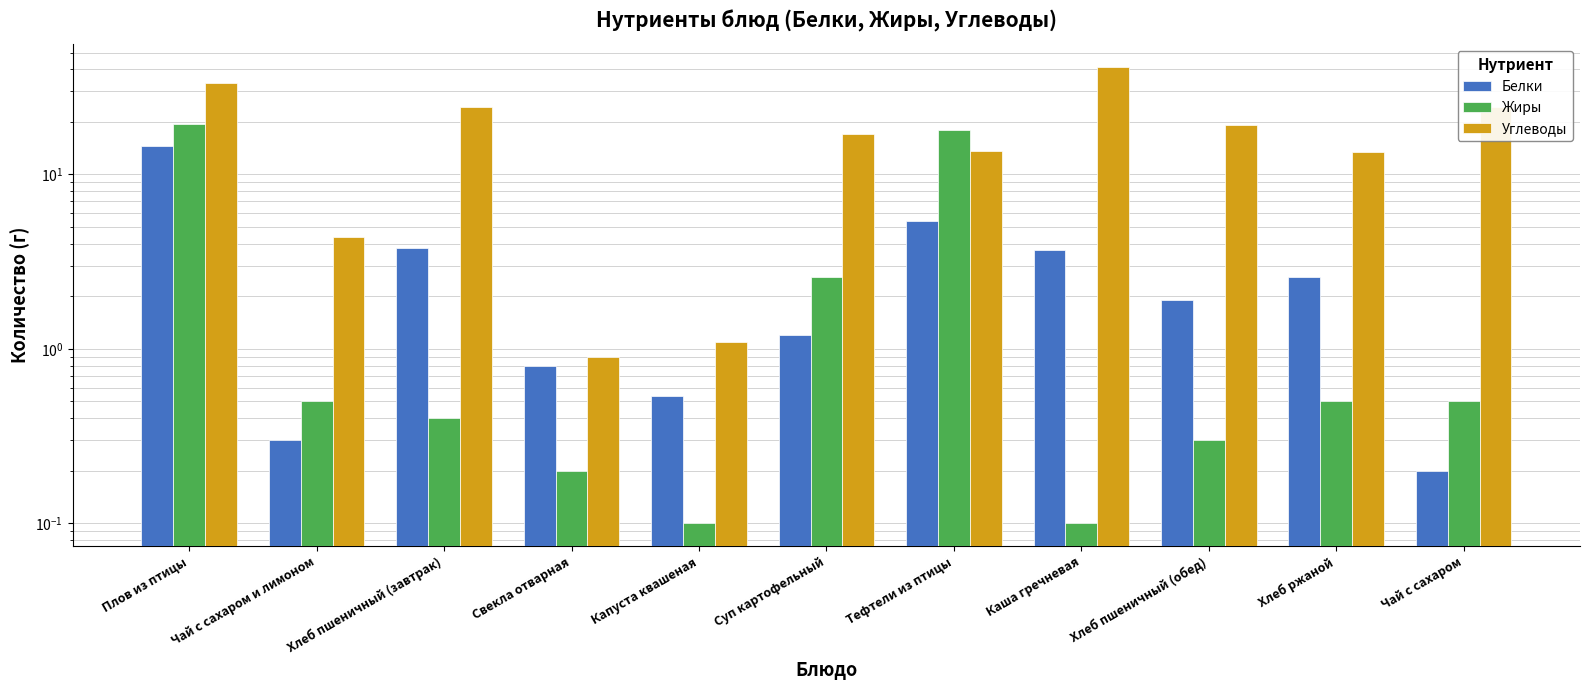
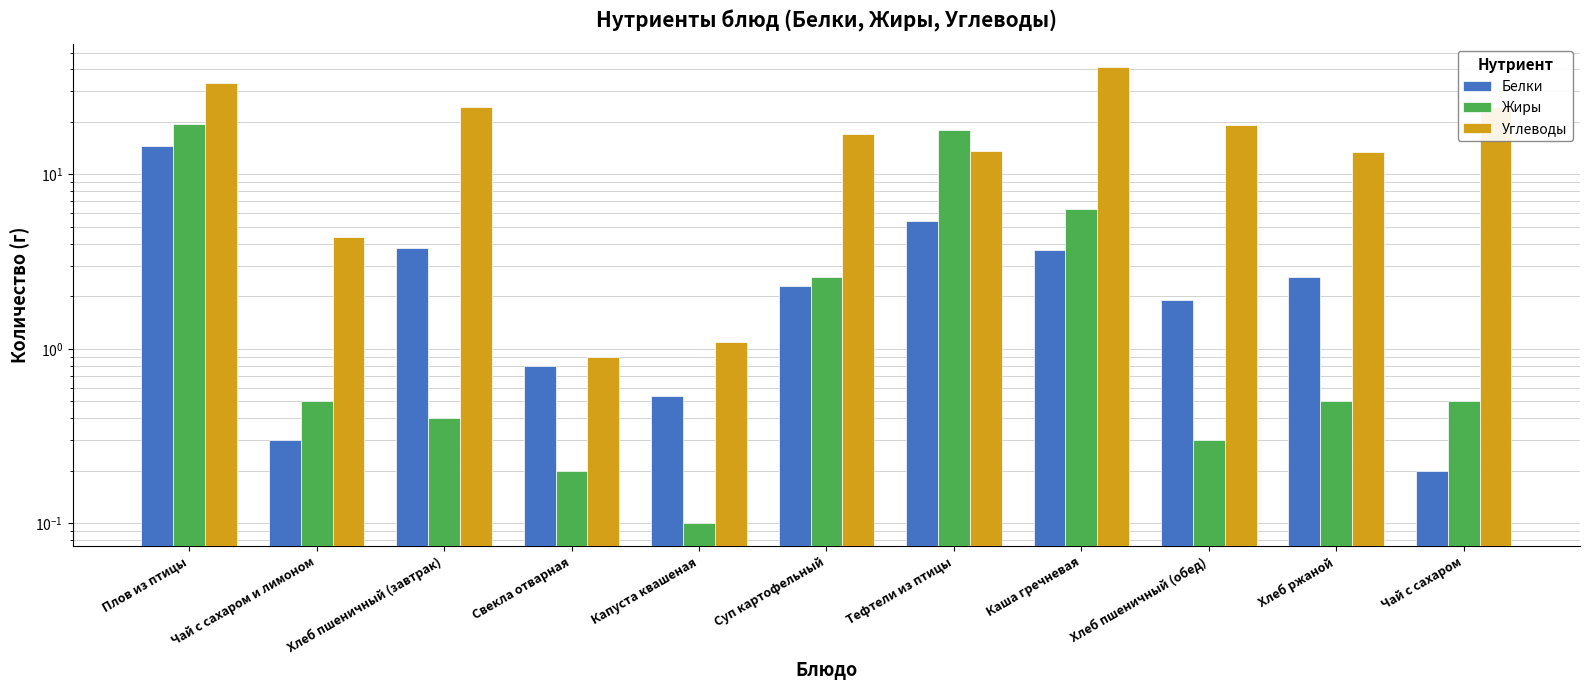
  {
    "Белки": {
      "Плов из птицы": 15,
      "Чай с сахаром и лимоном": 0.3,
      "Хлеб пшеничный (завтрак)": 3.8,
      "Свекла отварная": 0.8,
      "Капуста квашеная": 0.54,
-     "Суп картофельный": 1.2,
+     "Суп картофельный": 2.3,
      "Тефтели из птицы": 5.4,
      "Каша гречневая": 3.7,
      "Хлеб пшеничный (обед)": 1.9,
      "Хлеб ржаной": 2.6,
      "Чай с сахаром": 0.2
    },
    "Жиры": {
      "Плов из птицы": 20,
      "Чай с сахаром и лимоном": 0.5,
      "Хлеб пшеничный (завтрак)": 0.4,
      "Свекла отварная": 0.2,
      "Капуста квашеная": 0.1,
      "Суп картофельный": 2.6,
      "Тефтели из птицы": 18,
-     "Каша гречневая": 0.1,
+     "Каша гречневая": 6.3,
      "Хлеб пшеничный (обед)": 0.3,
      "Хлеб ржаной": 0.5,
      "Чай с сахаром": 0.5
    },
    "Углеводы": {
      "Плов из птицы": 34,
      "Чай с сахаром и лимоном": 4.4,
      "Хлеб пшеничный (завтрак)": 24,
      "Свекла отварная": 0.9,
      "Капуста квашеная": 1.1,
      "Суп картофельный": 17,
      "Тефтели из птицы": 14,
      "Каша гречневая": 41,
      "Хлеб пшеничный (обед)": 19,
      "Хлеб ржаной": 13
    }
  }
